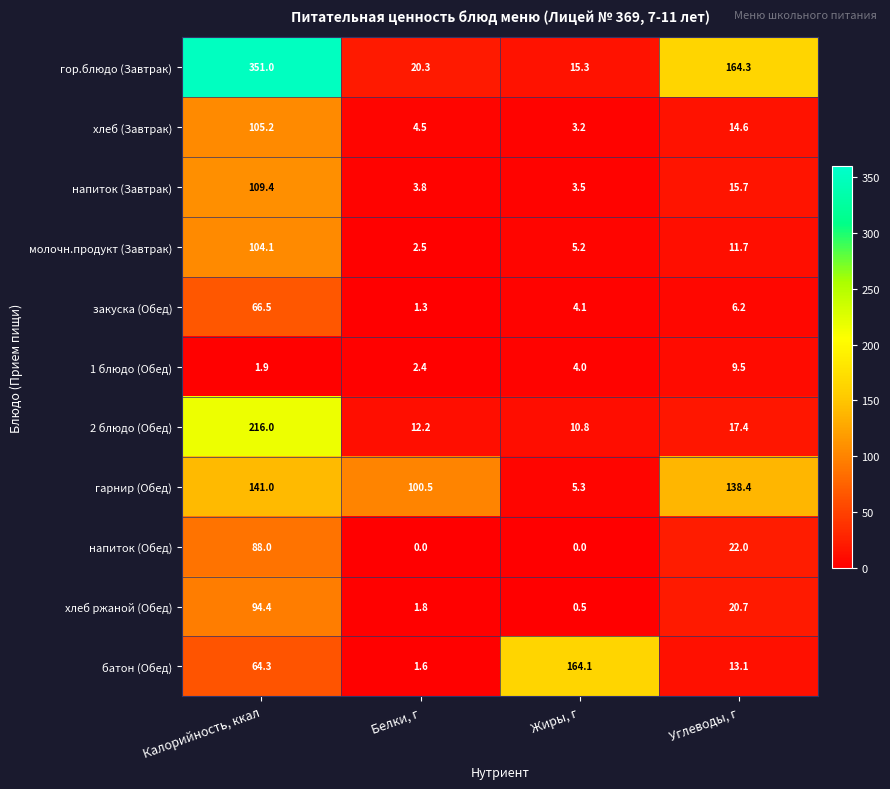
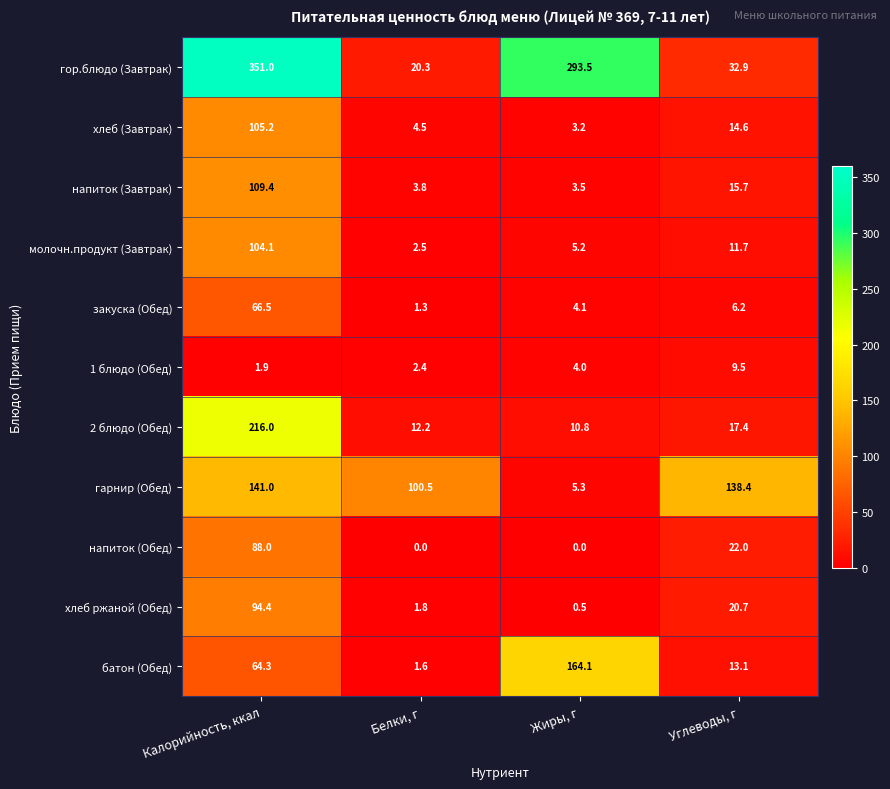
  {
    "гор.блюдо (Завтрак)": {
      "Калорийность, ккал": 351.0,
      "Белки, г": 20.3,
-     "Жиры, г": 15.3,
-     "Углеводы, г": 164.3
+     "Жиры, г": 293.5,
+     "Углеводы, г": 32.9
    },
    "хлеб (Завтрак)": {
      "Калорийность, ккал": 105.2,
      "Белки, г": 4.5,
      "Жиры, г": 3.2,
      "Углеводы, г": 14.6
    },
    "напиток (Завтрак)": {
      "Калорийность, ккал": 109.4,
      "Белки, г": 3.8,
      "Жиры, г": 3.5,
      "Углеводы, г": 15.7
    },
    "молочн.продукт (Завтрак)": {
      "Калорийность, ккал": 104.1,
      "Белки, г": 2.5,
      "Жиры, г": 5.2,
      "Углеводы, г": 11.7
    },
    "закуска (Обед)": {
      "Калорийность, ккал": 66.5,
      "Белки, г": 1.3,
      "Жиры, г": 4.1,
      "Углеводы, г": 6.2
    },
    "1 блюдо (Обед)": {
      "Калорийность, ккал": 1.9,
      "Белки, г": 2.4,
      "Жиры, г": 4.0,
      "Углеводы, г": 9.5
    },
    "2 блюдо (Обед)": {
      "Калорийность, ккал": 216.0,
      "Белки, г": 12.2,
      "Жиры, г": 10.8,
      "Углеводы, г": 17.4
    },
    "гарнир (Обед)": {
      "Калорийность, ккал": 141.0,
      "Белки, г": 100.5,
      "Жиры, г": 5.3,
      "Углеводы, г": 138.4
    },
    "напиток (Обед)": {
      "Калорийность, ккал": 88.0,
      "Белки, г": 0.0,
      "Жиры, г": 0.0,
      "Углеводы, г": 22.0
    },
    "хлеб ржаной (Обед)": {
      "Калорийность, ккал": 94.4,
      "Белки, г": 1.8,
      "Жиры, г": 0.5,
      "Углеводы, г": 20.7
    },
    "батон (Обед)": {
      "Калорийность, ккал": 64.3,
      "Белки, г": 1.6,
      "Жиры, г": 164.1,
      "Углеводы, г": 13.1
    }
  }
